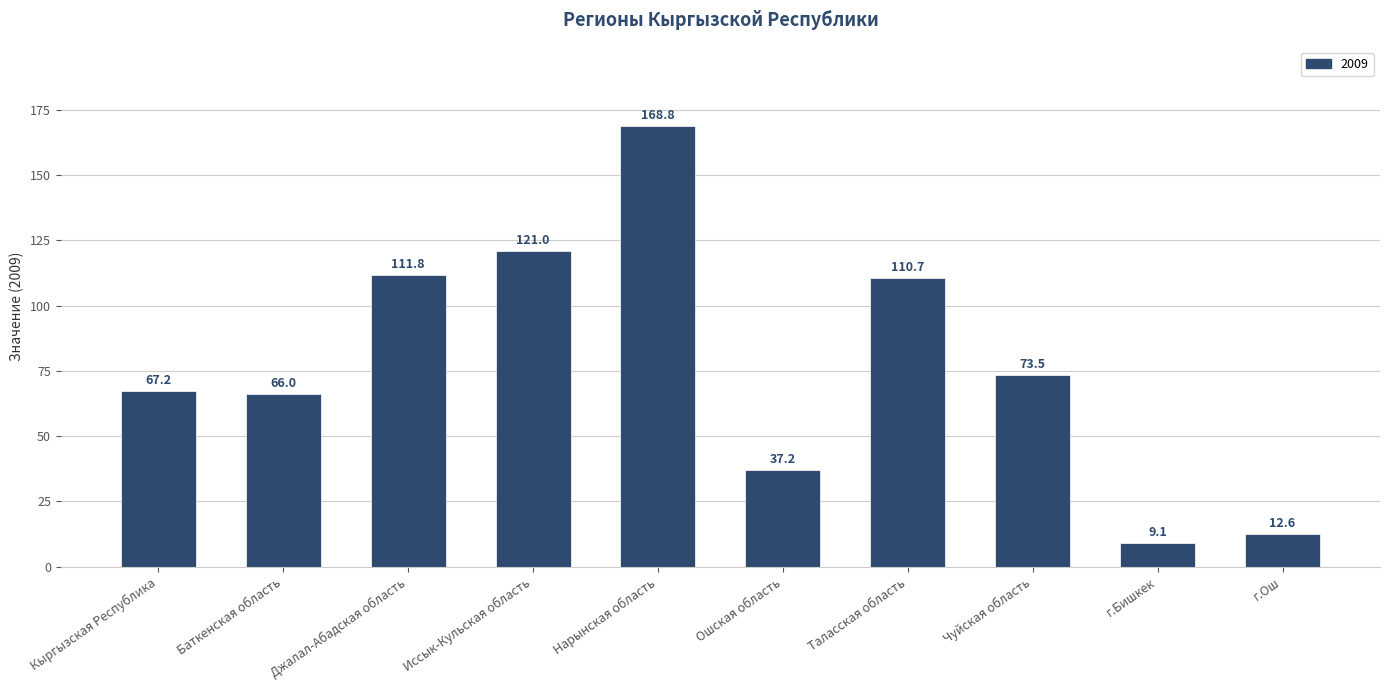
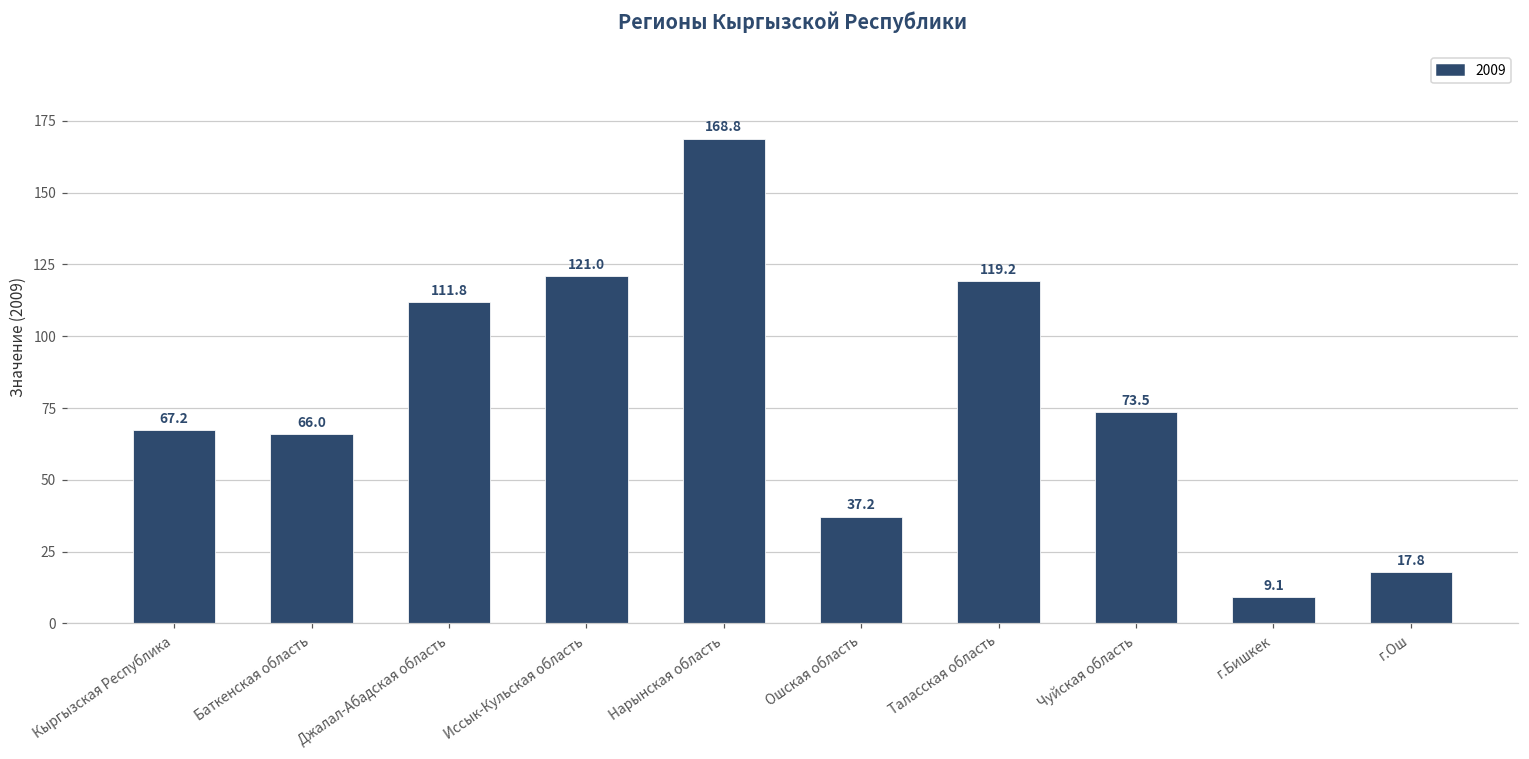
  {
    "Кыргызская Республика": 67.2,
    "Баткенская область": 66.0,
    "Джалал-Абадская область": 111.8,
    "Иссык-Кульская область": 121.0,
    "Нарынская область": 168.8,
    "Ошская область": 37.2,
-   "Таласская область": 110.7,
+   "Таласская область": 119.2,
    "Чуйская область": 73.5,
    "г.Бишкек": 9.1,
-   "г.Ош": 12.6
+   "г.Ош": 17.8
  }
